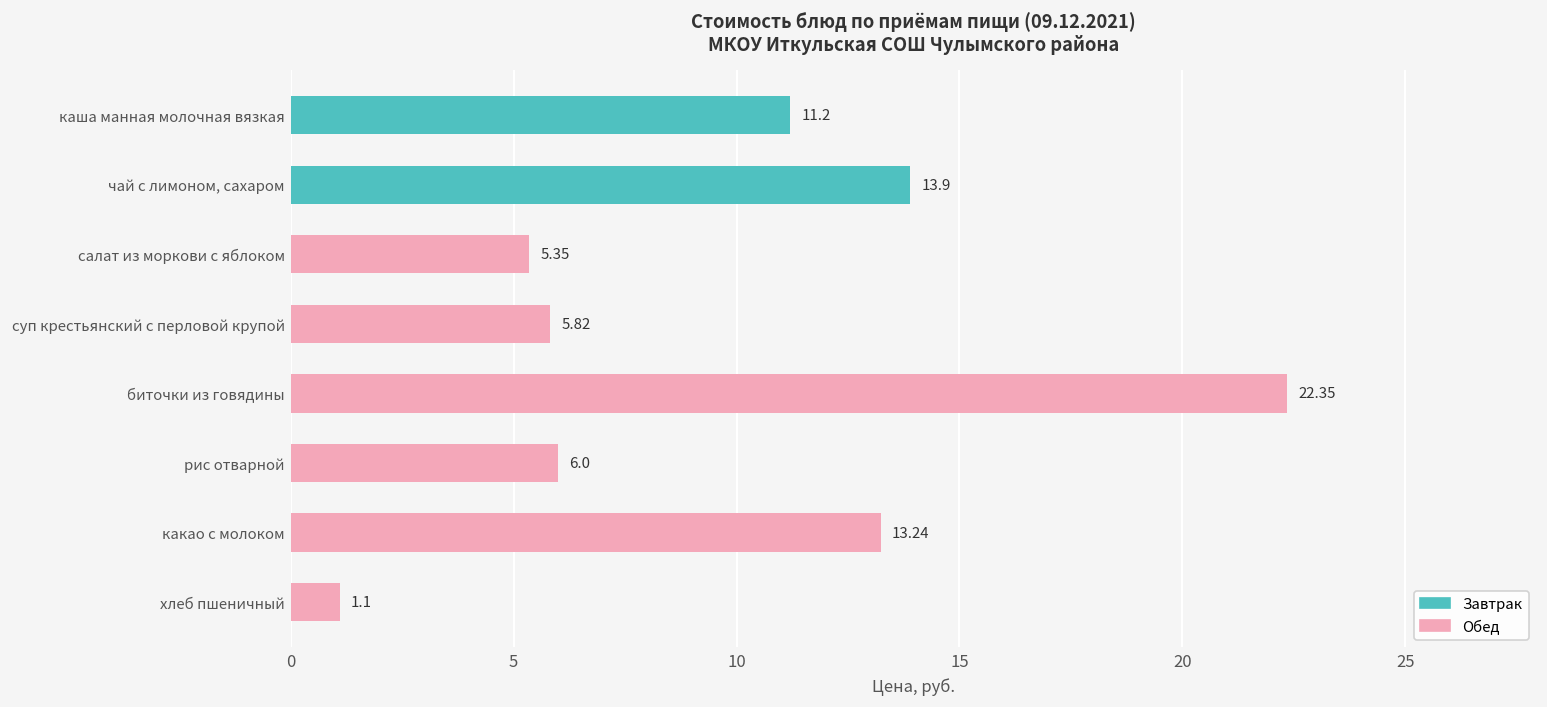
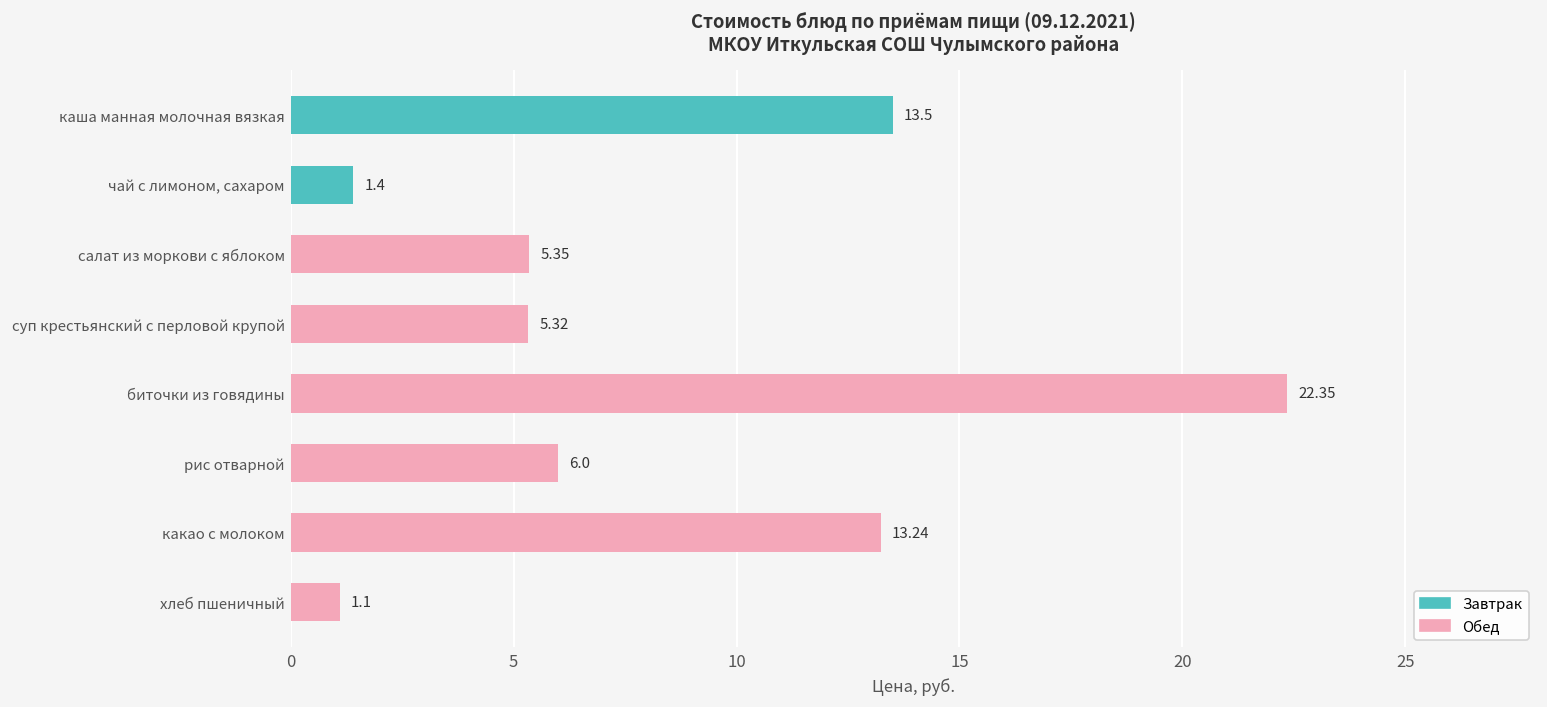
  {
-   "каша манная молочная вязкая": 11.2,
-   "чай с лимоном, сахаром": 13.9,
+   "каша манная молочная вязкая": 13.5,
+   "чай с лимоном, сахаром": 1.4,
    "салат из моркови с яблоком": 5.35,
-   "суп крестьянский с перловой крупой": 5.82,
+   "суп крестьянский с перловой крупой": 5.32,
    "биточки из говядины": 22.35,
    "рис отварной": 6.0,
    "какао с молоком": 13.24,
    "хлеб пшеничный": 1.1
  }
